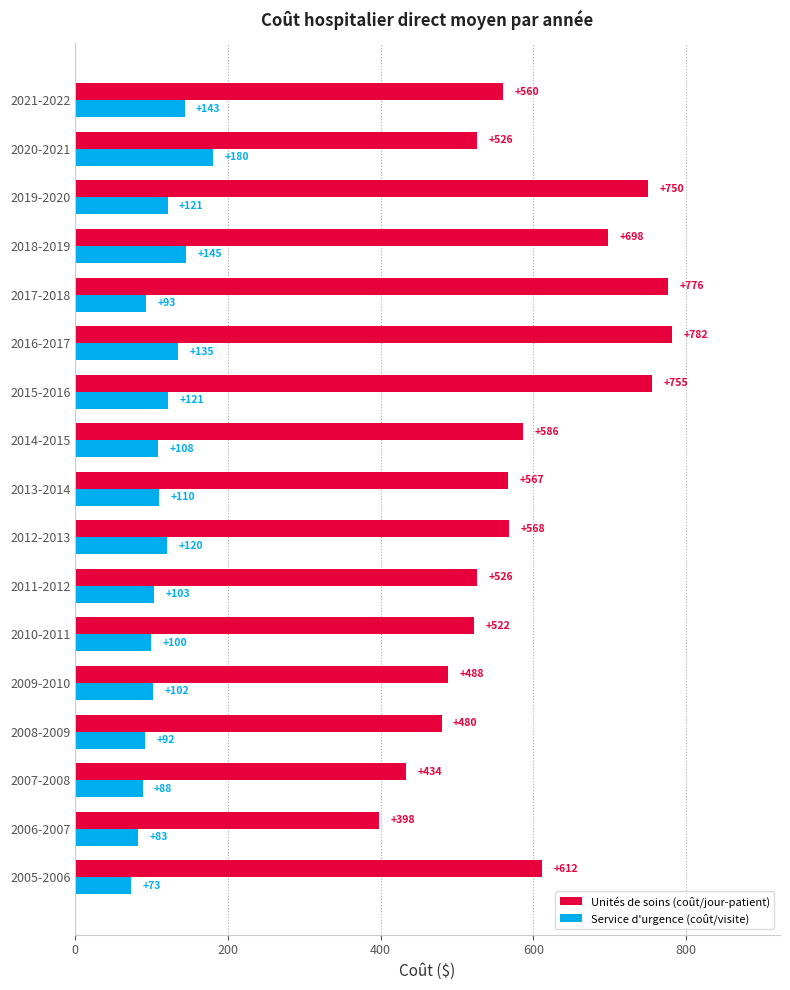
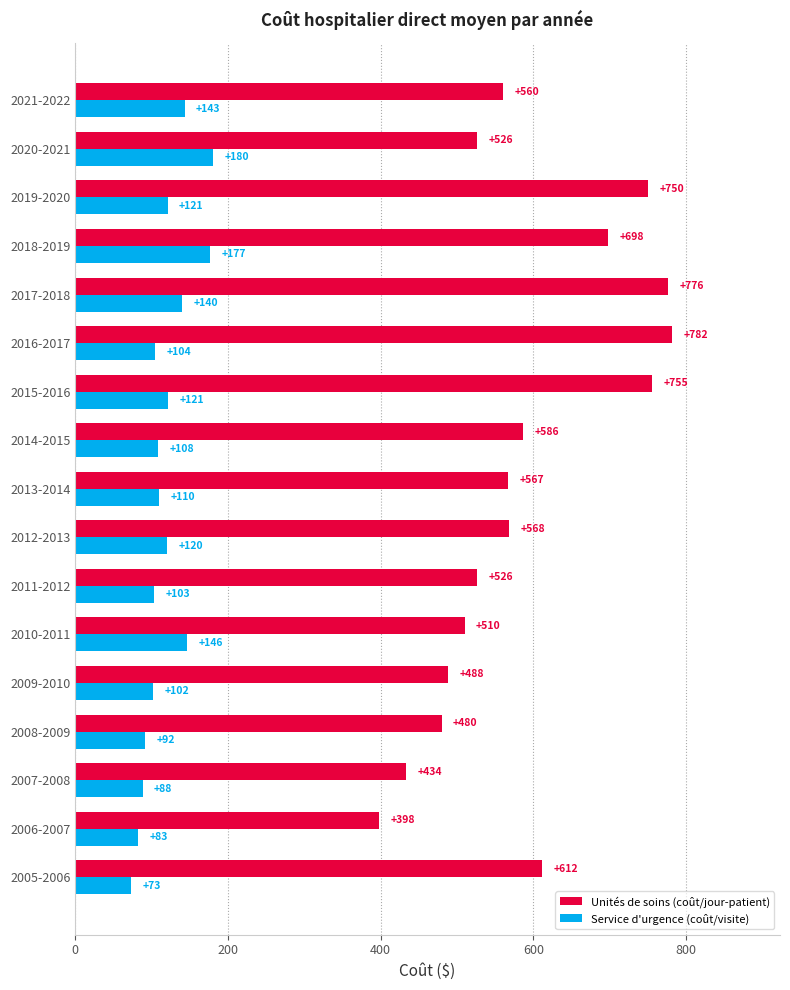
  {
    "Unités de soins (coût/jour-patient)": {
      "2021-2022": "+560",
      "2020-2021": "+526",
      "2019-2020": "+750",
      "2018-2019": "+698",
      "2017-2018": "+776",
      "2016-2017": "+782",
      "2015-2016": "+755",
      "2014-2015": "+586",
      "2013-2014": "+567",
      "2012-2013": "+568",
      "2011-2012": "+526",
-     "2010-2011": "+522",
+     "2010-2011": "+510",
      "2009-2010": "+488",
      "2008-2009": "+480",
      "2007-2008": "+434",
      "2006-2007": "+398",
      "2005-2006": "+612"
    },
    "Service d'urgence (coût/visite)": {
      "2021-2022": "+143",
      "2020-2021": "+180",
      "2019-2020": "+121",
-     "2018-2019": "+145",
-     "2017-2018": "+93",
-     "2016-2017": "+135",
+     "2018-2019": "+177",
+     "2017-2018": "+140",
+     "2016-2017": "+104",
      "2015-2016": "+121",
      "2014-2015": "+108",
      "2013-2014": "+110",
      "2012-2013": "+120",
      "2011-2012": "+103",
-     "2010-2011": "+100",
+     "2010-2011": "+146",
      "2009-2010": "+102",
      "2008-2009": "+92",
      "2007-2008": "+88",
      "2006-2007": "+83",
      "2005-2006": "+73"
    }
  }
